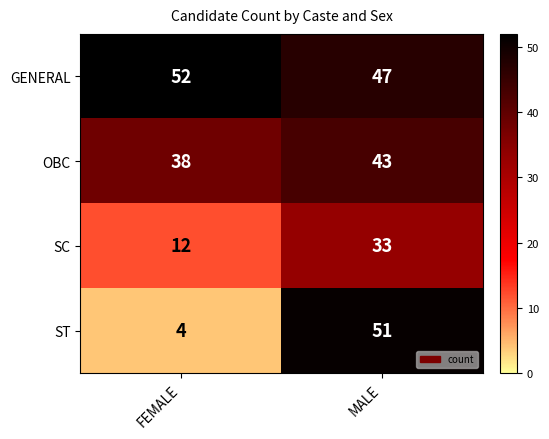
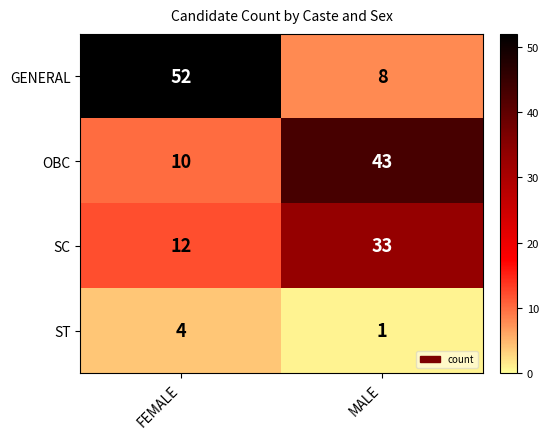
  {
    "GENERAL": {
      "FEMALE": 52,
-     "MALE": 47
+     "MALE": 8
    },
    "OBC": {
-     "FEMALE": 38,
+     "FEMALE": 10,
      "MALE": 43
    },
    "SC": {
      "FEMALE": 12,
      "MALE": 33
    },
    "ST": {
      "FEMALE": 4,
-     "MALE": 51
+     "MALE": 1
    }
  }
